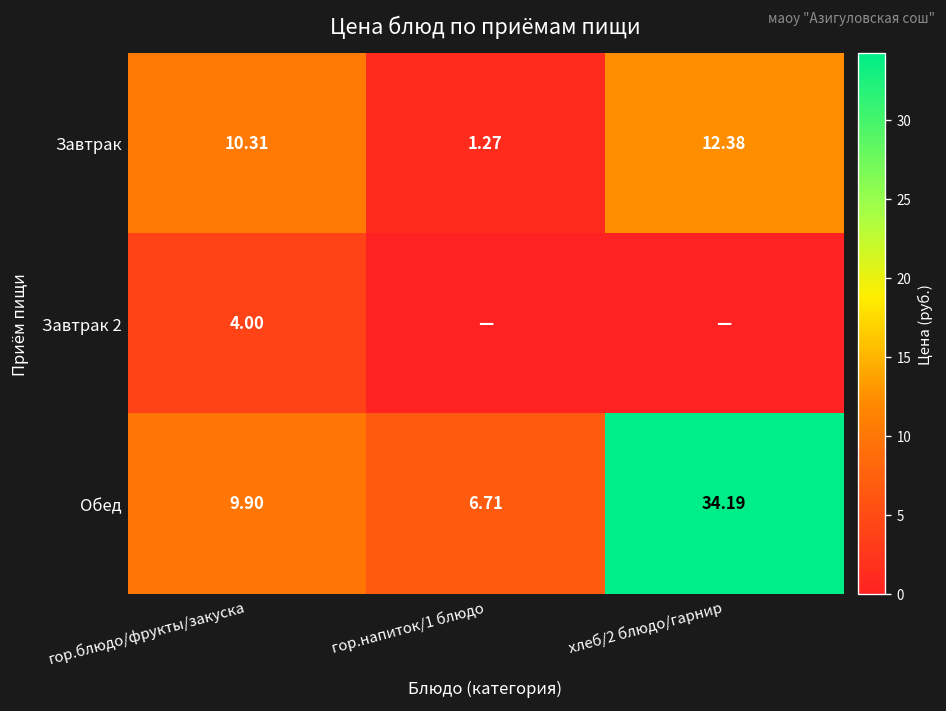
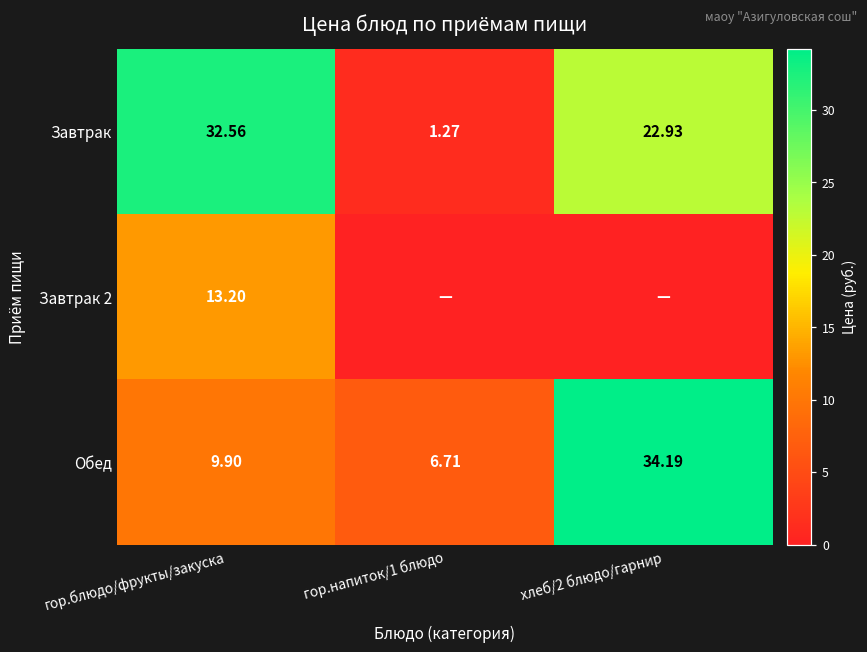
  {
    "Завтрак": {
-     "гор.блюдо/фрукты/закуска": 10.31,
+     "гор.блюдо/фрукты/закуска": 32.56,
      "гор.напиток/1 блюдо": 1.27,
-     "хлеб/2 блюдо/гарнир": 12.38
+     "хлеб/2 блюдо/гарнир": 22.93
    },
    "Завтрак 2": {
-     "гор.блюдо/фрукты/закуска": 4.00
+     "гор.блюдо/фрукты/закуска": 13.20
    },
    "Обед": {
      "гор.блюдо/фрукты/закуска": 9.90,
      "гор.напиток/1 блюдо": 6.71,
      "хлеб/2 блюдо/гарнир": 34.19
    }
  }
